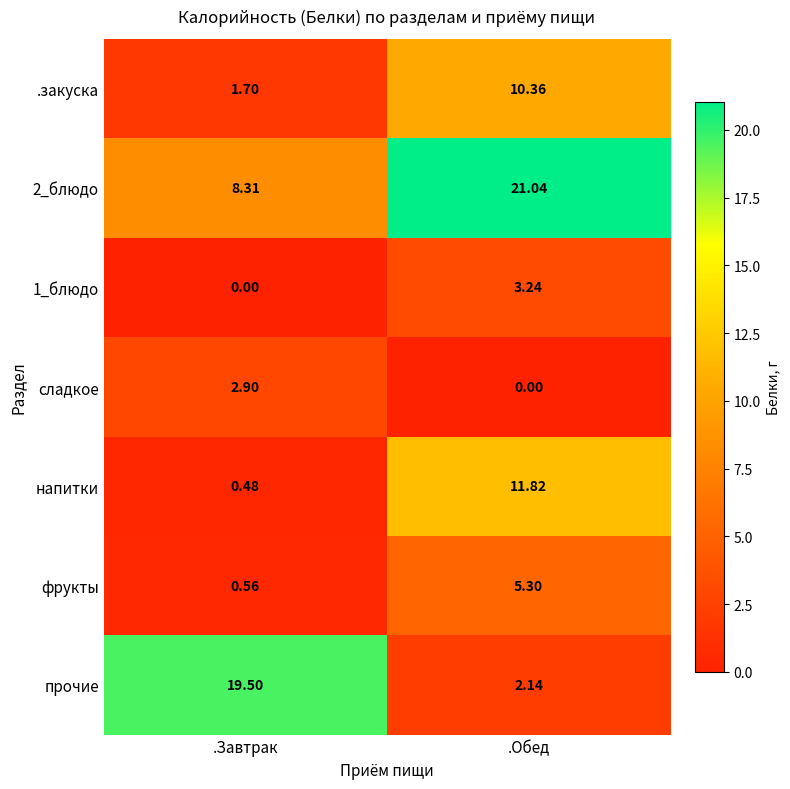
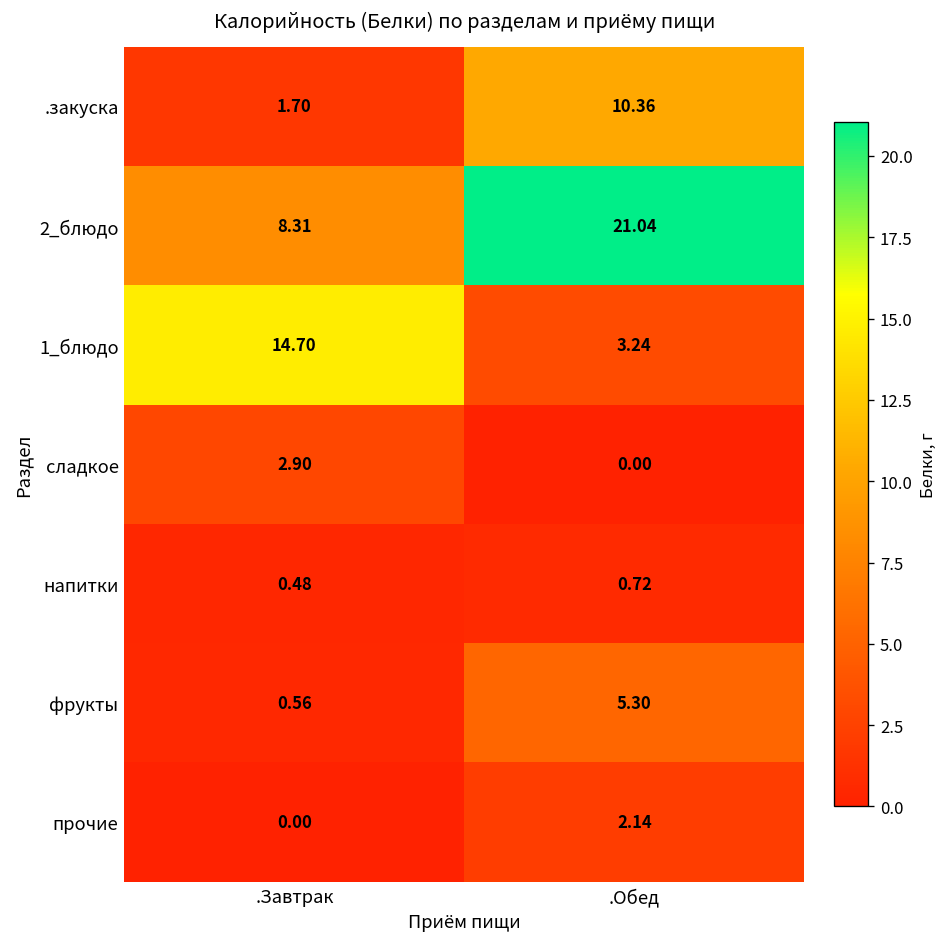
  {
    ".закуска": {
      ".Завтрак": 1.70,
      ".Обед": 10.36
    },
    "2_блюдо": {
      ".Завтрак": 8.31,
      ".Обед": 21.04
    },
    "1_блюдо": {
-     ".Завтрак": 0.00,
+     ".Завтрак": 14.70,
      ".Обед": 3.24
    },
    "сладкое": {
      ".Завтрак": 2.90,
      ".Обед": 0.00
    },
    "напитки": {
      ".Завтрак": 0.48,
-     ".Обед": 11.82
+     ".Обед": 0.72
    },
    "фрукты": {
      ".Завтрак": 0.56,
      ".Обед": 5.30
    },
    "прочие": {
-     ".Завтрак": 19.50,
+     ".Завтрак": 0.00,
      ".Обед": 2.14
    }
  }
